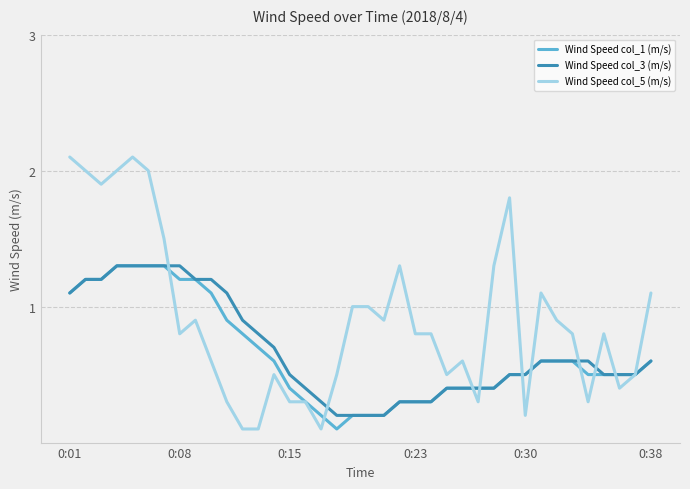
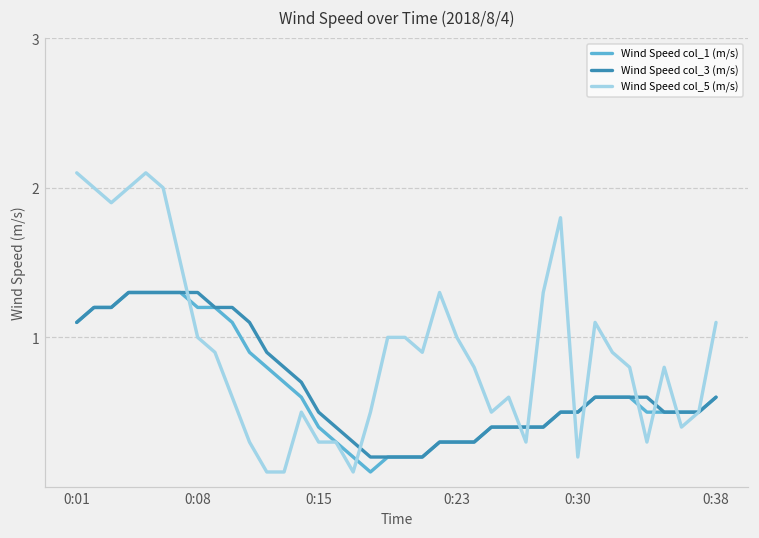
  {
    "Wind Speed col_5 (m/s)": {
      "0:01": 2.1,
-     "0:08": 0.8,
+     "0:08": 1.0,
      "0:15": 0.3,
-     "0:23": 0.8,
+     "0:23": 1.0,
      "0:30": 0.2,
      "0:38": 1.1
    }
  }
